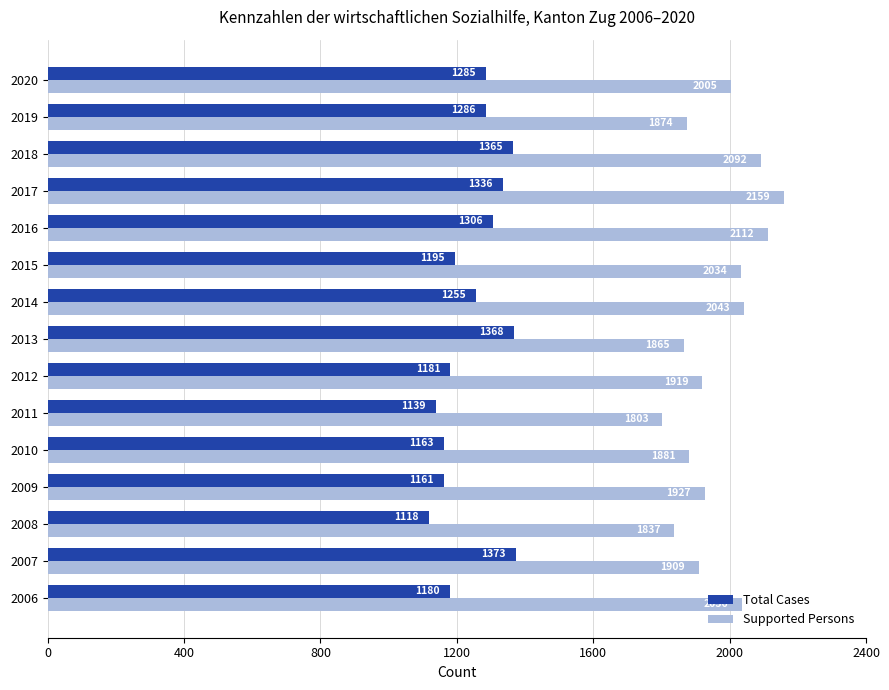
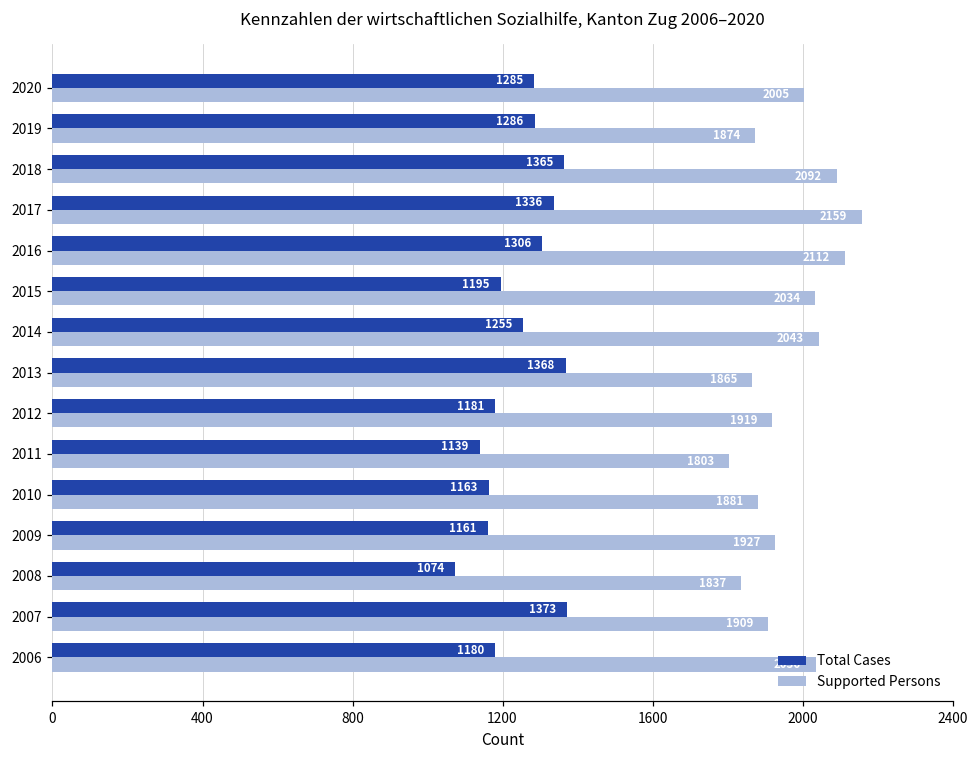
  {
    "Total Cases": {
      "2020": 1285,
      "2019": 1286,
      "2018": 1365,
      "2017": 1336,
      "2016": 1306,
      "2015": 1195,
      "2014": 1255,
      "2013": 1368,
      "2012": 1181,
      "2011": 1139,
      "2010": 1163,
      "2009": 1161,
-     "2008": 1118,
+     "2008": 1074,
      "2007": 1373,
      "2006": 1180
    },
    "Supported Persons": {
      "2020": 2005,
      "2019": 1874,
      "2018": 2092,
      "2017": 2159,
      "2016": 2112,
      "2015": 2034,
      "2014": 2043,
      "2013": 1865,
      "2012": 1919,
      "2011": 1803,
      "2010": 1881,
      "2009": 1927,
      "2008": 1837,
      "2007": 1909,
      "2006": 2036
    }
  }
